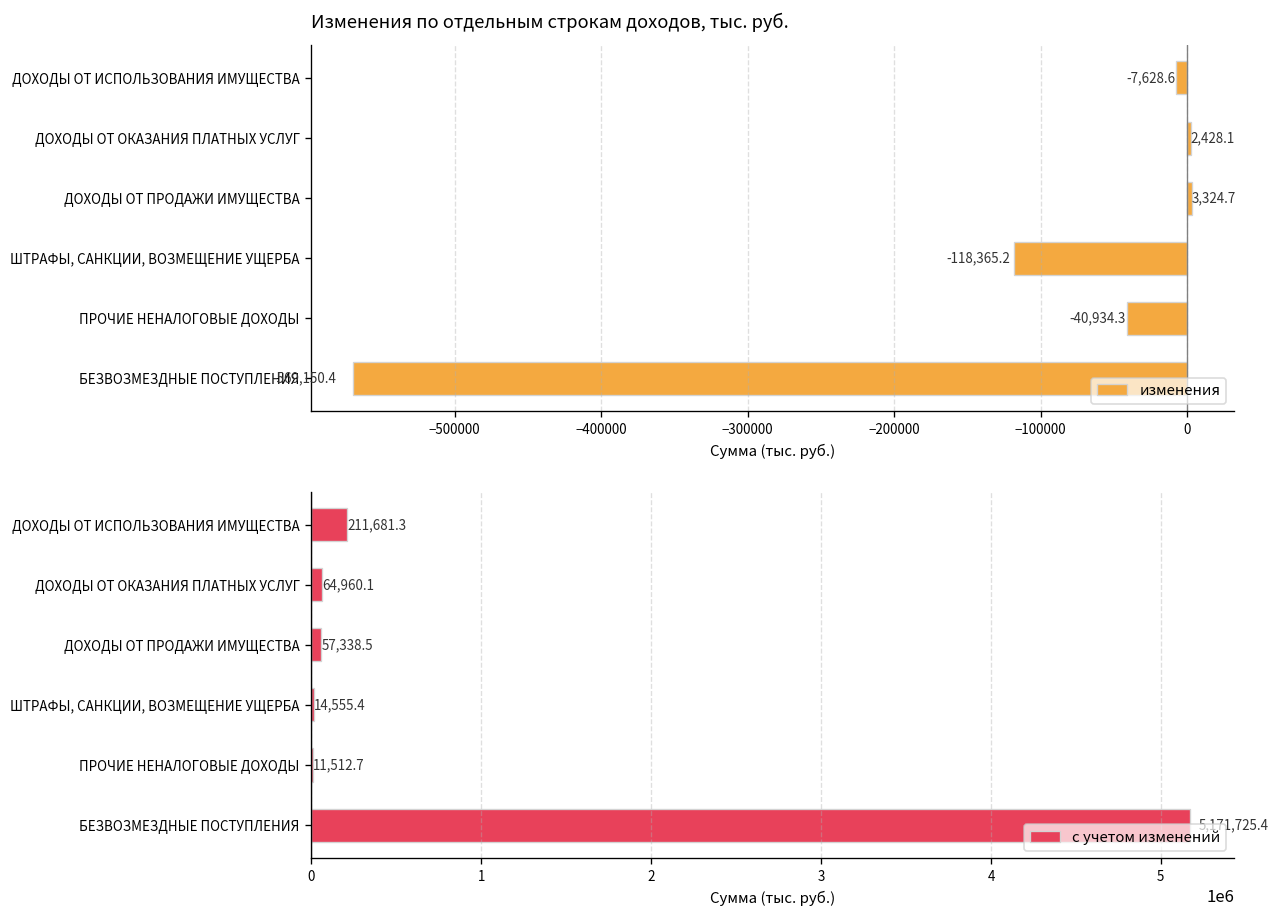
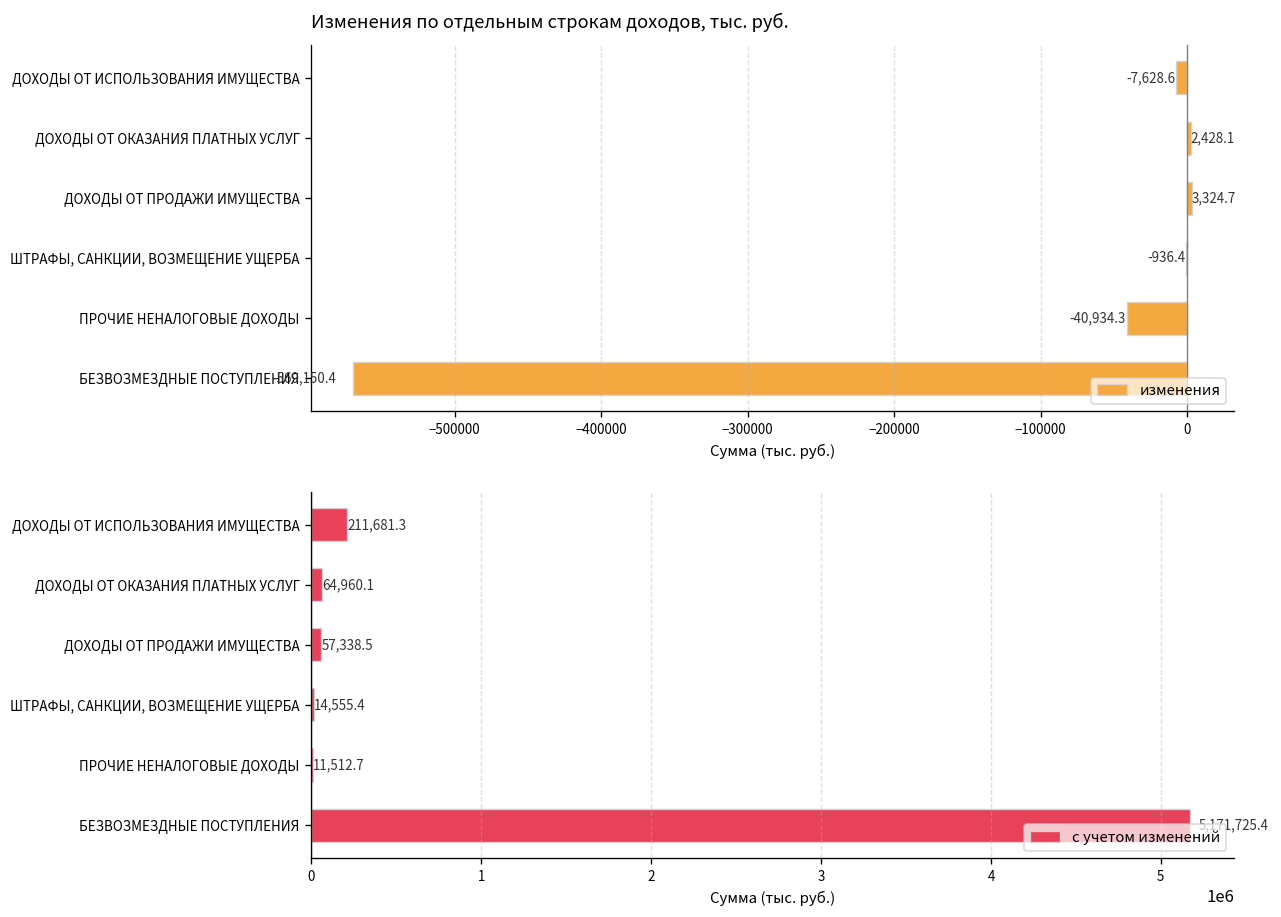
  {
    "Изменения по отдельным строкам доходов, тыс. руб.": {
      "ДОХОДЫ ОТ ИСПОЛЬЗОВАНИЯ ИМУЩЕСТВА": "-7,628.6",
      "ДОХОДЫ ОТ ОКАЗАНИЯ ПЛАТНЫХ УСЛУГ": "2,428.1",
      "ДОХОДЫ ОТ ПРОДАЖИ ИМУЩЕСТВА": "3,324.7",
-     "ШТРАФЫ, САНКЦИИ, ВОЗМЕЩЕНИЕ УЩЕРБА": "-118,365.2",
+     "ШТРАФЫ, САНКЦИИ, ВОЗМЕЩЕНИЕ УЩЕРБА": "-936.4",
      "ПРОЧИЕ НЕНАЛОГОВЫЕ ДОХОДЫ": "-40,934.3",
      "БЕЗВОЗМЕЗДНЫЕ ПОСТУПЛЕНИЯ": "-569,150.4"
    }
  }
